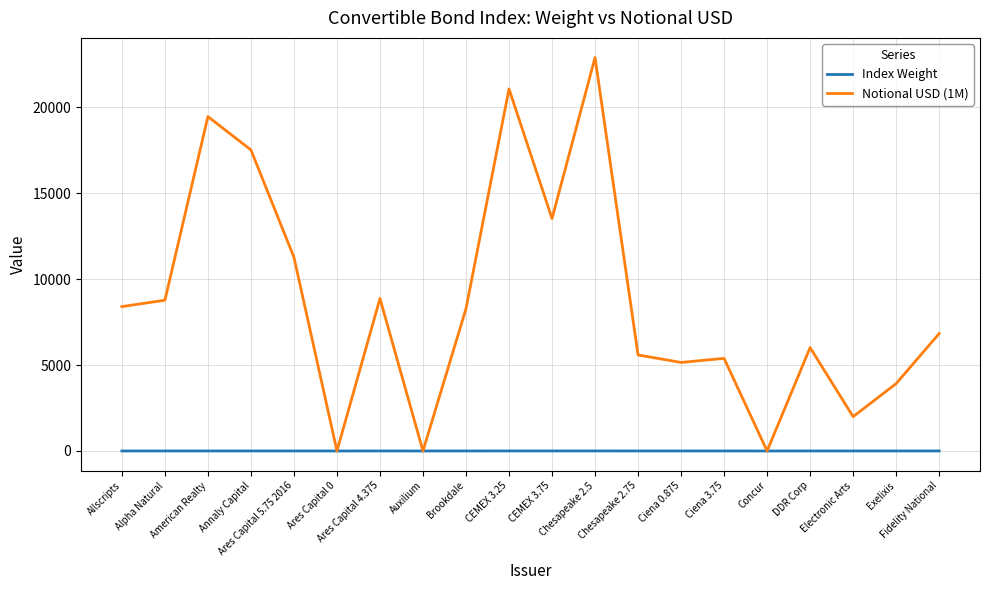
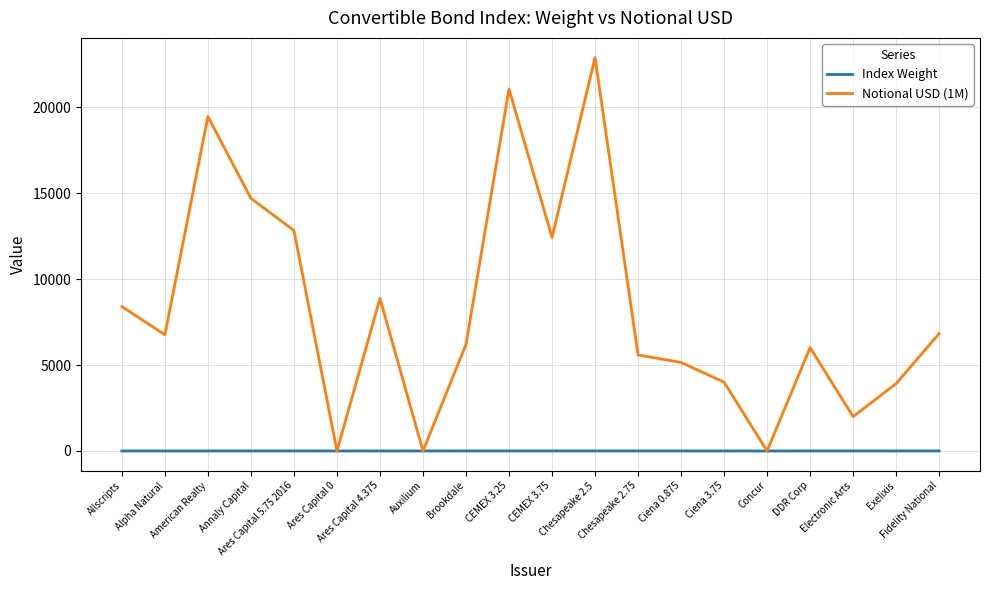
  {
    "Index Weight": {
      "Allscripts": 0,
      "Alpha Natural": 0,
      "American Realty": 0,
      "Annaly Capital": 0,
      "Ares Capital 5.75 2016": 0,
      "Ares Capital 4.375": 0,
      "Brookdale": 0,
      "CEMEX 3.25": 0,
      "CEMEX 3.75": 0,
      "Chesapeake 2.5": 0,
      "Chesapeake 2.75": 0,
      "Ciena 0.875": 0,
      "Ciena 3.75": 0,
      "DDR Corp": 0,
      "Electronic Arts": 0,
      "Exelixis": 0,
      "Fidelity National": 0
    },
    "Notional USD (1M)": {
      "Allscripts": 8400,
-     "Alpha Natural": 8800,
+     "Alpha Natural": 6800,
      "American Realty": 19500,
-     "Annaly Capital": 17500,
-     "Ares Capital 5.75 2016": 11300,
+     "Annaly Capital": 14700,
+     "Ares Capital 5.75 2016": 12800,
      "Ares Capital 4.375": 8900,
-     "Brookdale": 8300,
+     "Brookdale": 6200,
      "CEMEX 3.25": 21100,
-     "CEMEX 3.75": 13500,
+     "CEMEX 3.75": 12400,
      "Chesapeake 2.5": 22900,
      "Chesapeake 2.75": 5600,
      "Ciena 0.875": 5200,
-     "Ciena 3.75": 5400,
+     "Ciena 3.75": 4000,
      "DDR Corp": 6000,
      "Electronic Arts": 2000,
      "Exelixis": 3900,
      "Fidelity National": 6800
    }
  }
